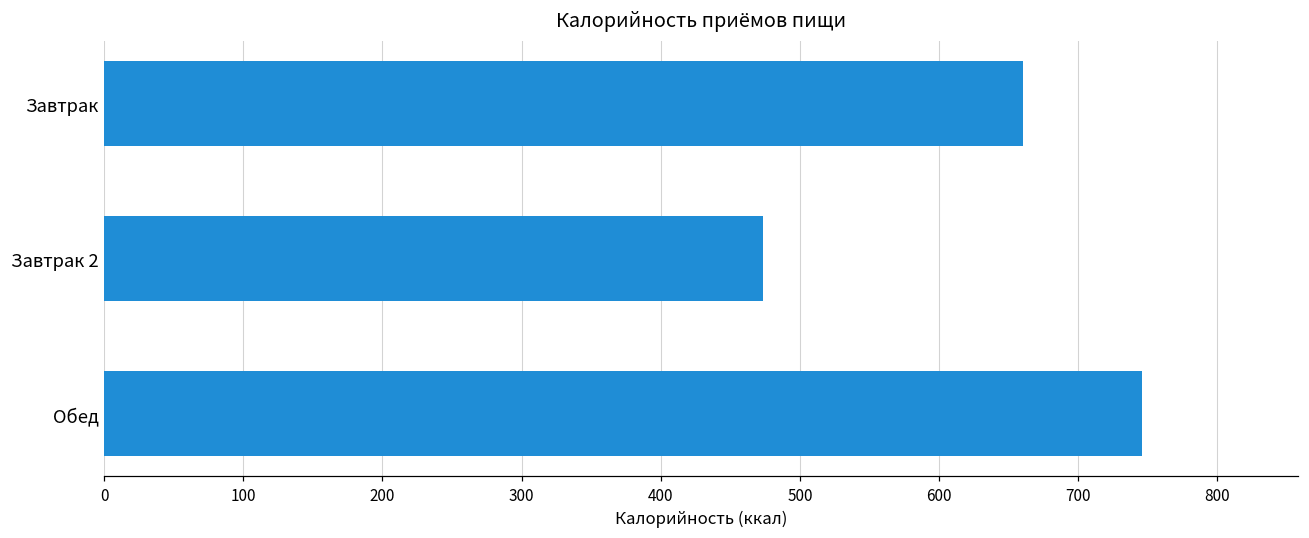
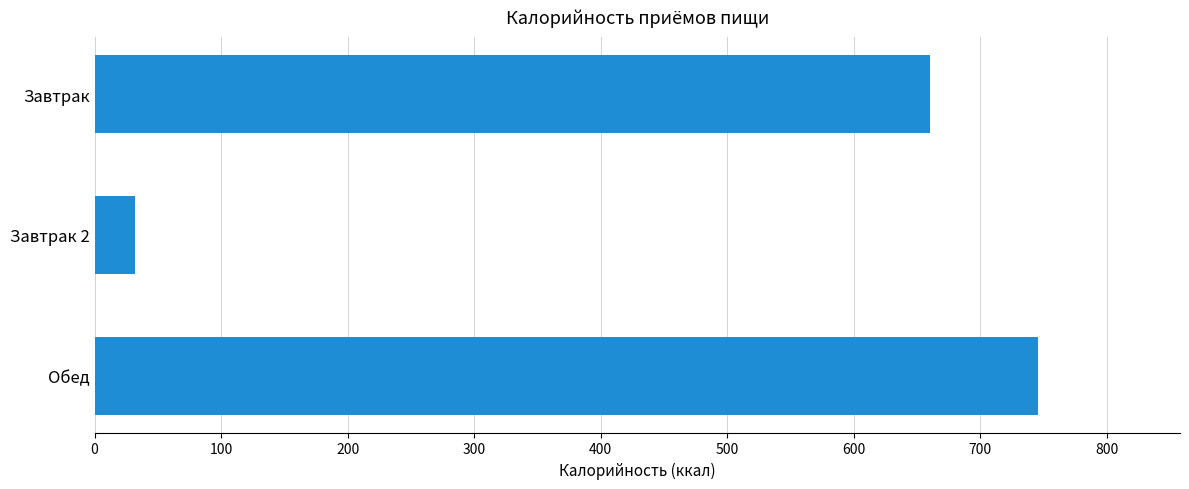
  {
    "Завтрак": 660,
-   "Завтрак 2": 474,
+   "Завтрак 2": 32,
    "Обед": 746
  }
